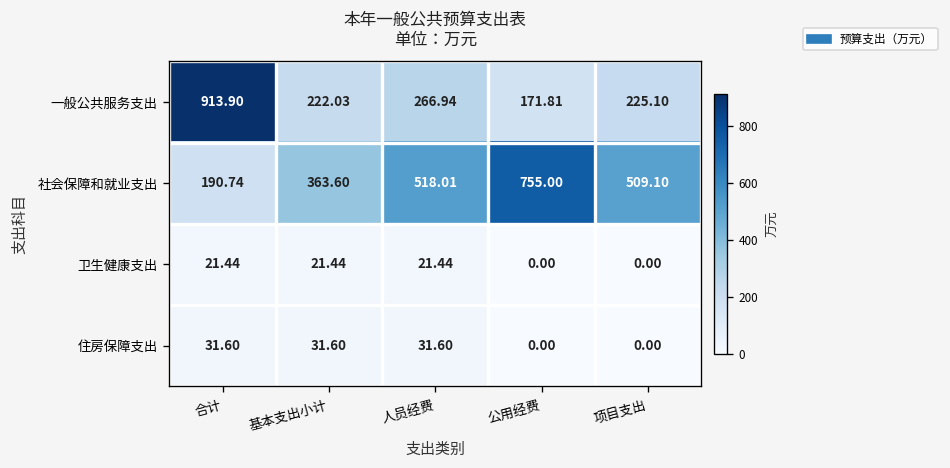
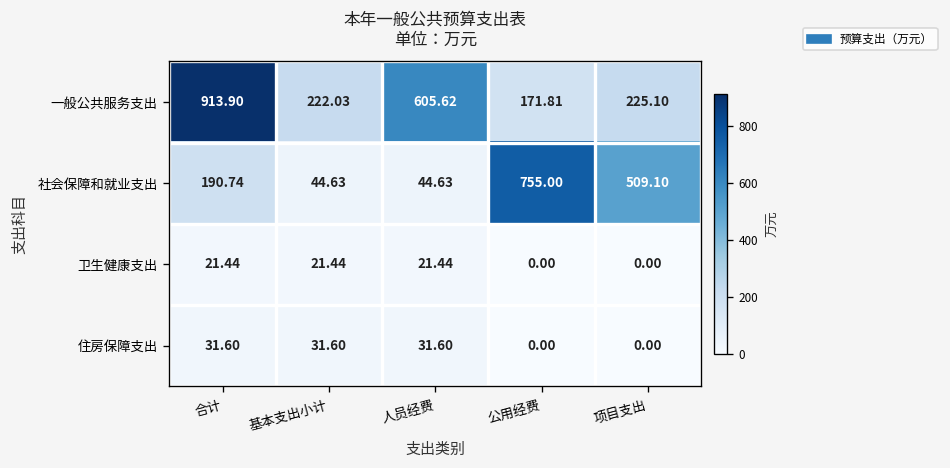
  {
    "一般公共服务支出": {
      "合计": 913.90,
      "基本支出小计": 222.03,
-     "人员经费": 266.94,
+     "人员经费": 605.62,
      "公用经费": 171.81,
      "项目支出": 225.10
    },
    "社会保障和就业支出": {
      "合计": 190.74,
-     "基本支出小计": 363.60,
-     "人员经费": 518.01,
+     "基本支出小计": 44.63,
+     "人员经费": 44.63,
      "公用经费": 755.00,
      "项目支出": 509.10
    },
    "卫生健康支出": {
      "合计": 21.44,
      "基本支出小计": 21.44,
      "人员经费": 21.44,
      "公用经费": 0.00,
      "项目支出": 0.00
    },
    "住房保障支出": {
      "合计": 31.60,
      "基本支出小计": 31.60,
      "人员经费": 31.60,
      "公用经费": 0.00,
      "项目支出": 0.00
    }
  }
